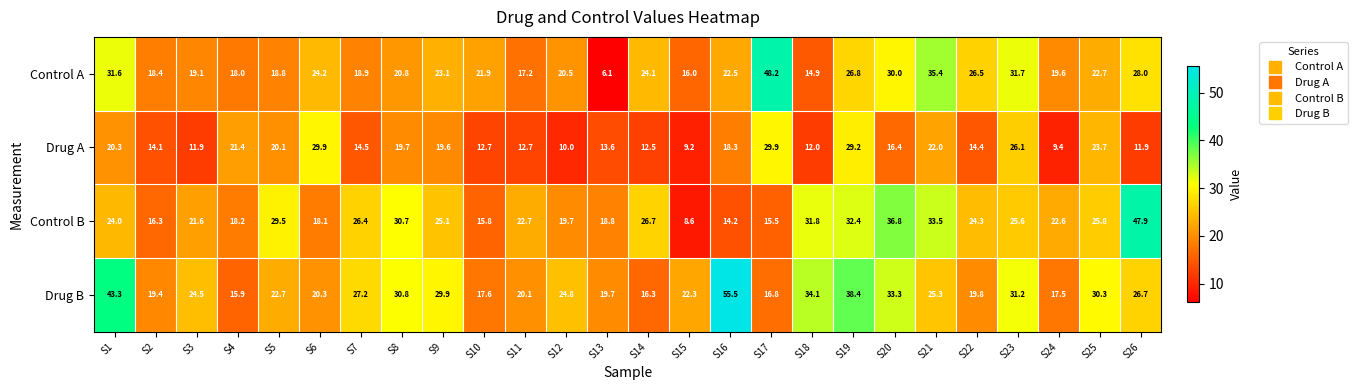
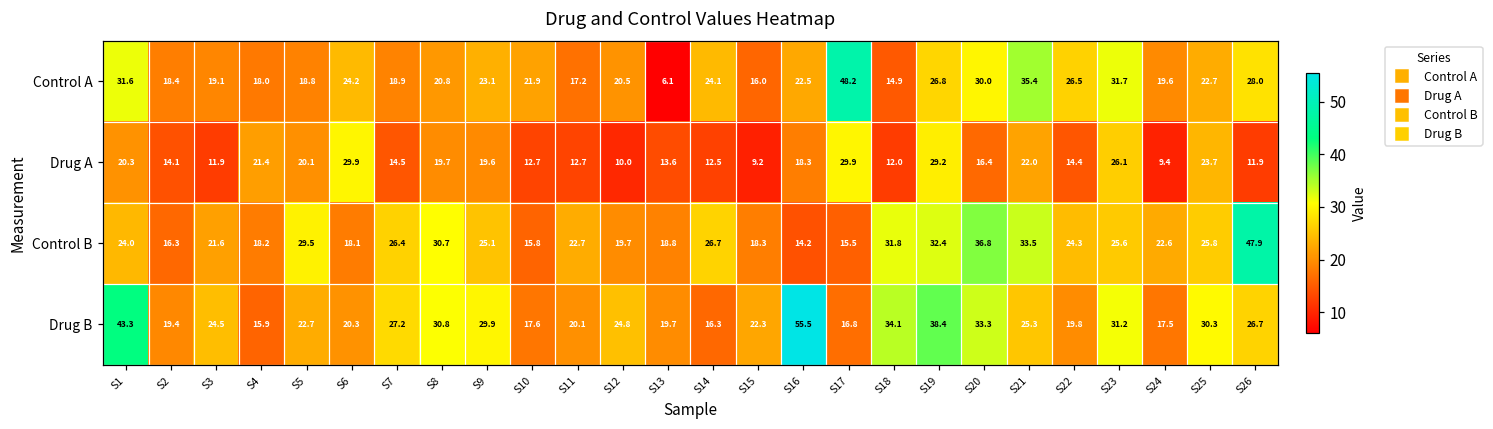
  {
    "Control A": {
      "S1": 31.6,
      "S2": 18.4,
      "S3": 19.1,
      "S4": 18.0,
      "S5": 18.8,
      "S6": 24.2,
      "S7": 18.9,
      "S8": 20.8,
      "S9": 23.1,
      "S10": 21.9,
      "S11": 17.2,
      "S12": 20.5,
      "S13": 6.1,
      "S14": 24.1,
      "S15": 16.0,
      "S16": 22.5,
      "S17": 48.2,
      "S18": 14.9,
      "S19": 26.8,
      "S20": 30.0,
      "S21": 35.4,
      "S22": 26.5,
      "S23": 31.7,
      "S24": 19.6,
      "S25": 22.7,
      "S26": 28.0
    },
    "Drug A": {
      "S1": 20.3,
      "S2": 14.1,
      "S3": 11.9,
      "S4": 21.4,
      "S5": 20.1,
      "S6": 29.9,
      "S7": 14.5,
      "S8": 19.7,
      "S9": 19.6,
      "S10": 12.7,
      "S11": 12.7,
      "S12": 10.0,
      "S13": 13.6,
      "S14": 12.5,
      "S15": 9.2,
      "S16": 18.3,
      "S17": 29.9,
      "S18": 12.0,
      "S19": 29.2,
      "S20": 16.4,
      "S21": 22.0,
      "S22": 14.4,
      "S23": 26.1,
      "S24": 9.4,
      "S25": 23.7,
      "S26": 11.9
    },
    "Control B": {
      "S1": 24.0,
      "S2": 16.3,
      "S3": 21.6,
      "S4": 18.2,
      "S5": 29.5,
      "S6": 18.1,
      "S7": 26.4,
      "S8": 30.7,
      "S9": 25.1,
      "S10": 15.8,
      "S11": 22.7,
      "S12": 19.7,
      "S13": 18.8,
      "S14": 26.7,
-     "S15": 8.6,
+     "S15": 18.3,
      "S16": 14.2,
      "S17": 15.5,
      "S18": 31.8,
      "S19": 32.4,
      "S20": 36.8,
      "S21": 33.5,
      "S22": 24.3,
      "S23": 25.6,
      "S24": 22.6,
      "S25": 25.8,
      "S26": 47.9
    },
    "Drug B": {
      "S1": 43.3,
      "S2": 19.4,
      "S3": 24.5,
      "S4": 15.9,
      "S5": 22.7,
      "S6": 20.3,
      "S7": 27.2,
      "S8": 30.8,
      "S9": 29.9,
      "S10": 17.6,
      "S11": 20.1,
      "S12": 24.8,
      "S13": 19.7,
      "S14": 16.3,
      "S15": 22.3,
      "S16": 55.5,
      "S17": 16.8,
      "S18": 34.1,
      "S19": 38.4,
      "S20": 33.3,
      "S21": 25.3,
      "S22": 19.8,
      "S23": 31.2,
      "S24": 17.5,
      "S25": 30.3,
      "S26": 26.7
    }
  }
